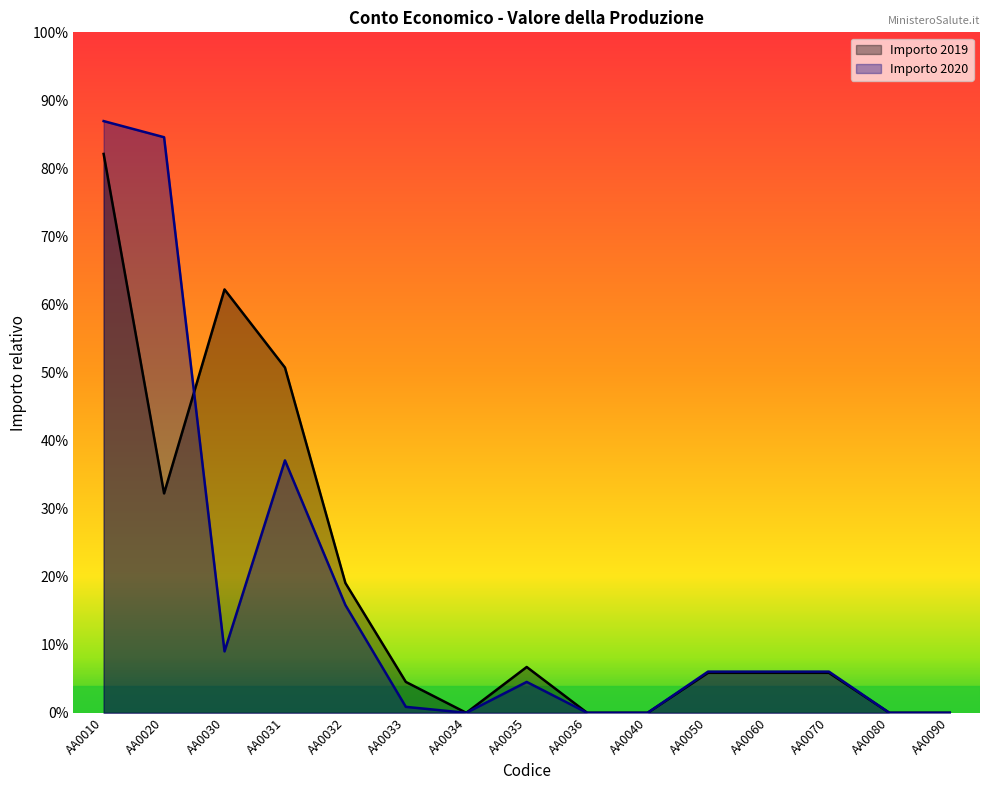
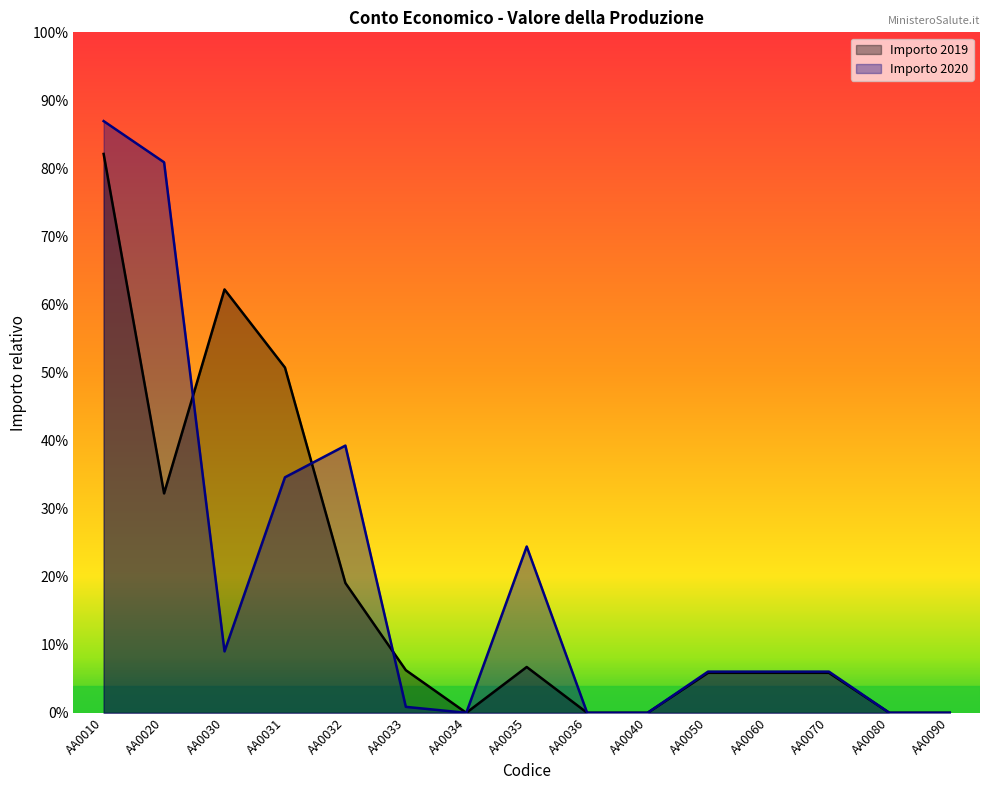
  {
    "Importo 2019": {
      "AA0010": "82%",
      "AA0020": "32%",
      "AA0030": "62%",
      "AA0031": "51%",
      "AA0032": "19%",
-     "AA0033": "5%",
+     "AA0033": "6%",
      "AA0035": "7%"
    },
    "Importo 2020": {
      "AA0010": "87%",
-     "AA0020": "85%",
+     "AA0020": "81%",
      "AA0030": "9%",
-     "AA0031": "37%",
-     "AA0032": "16%",
-     "AA0035": "5%"
+     "AA0031": "35%",
+     "AA0032": "39%",
+     "AA0035": "24%"
    }
  }
